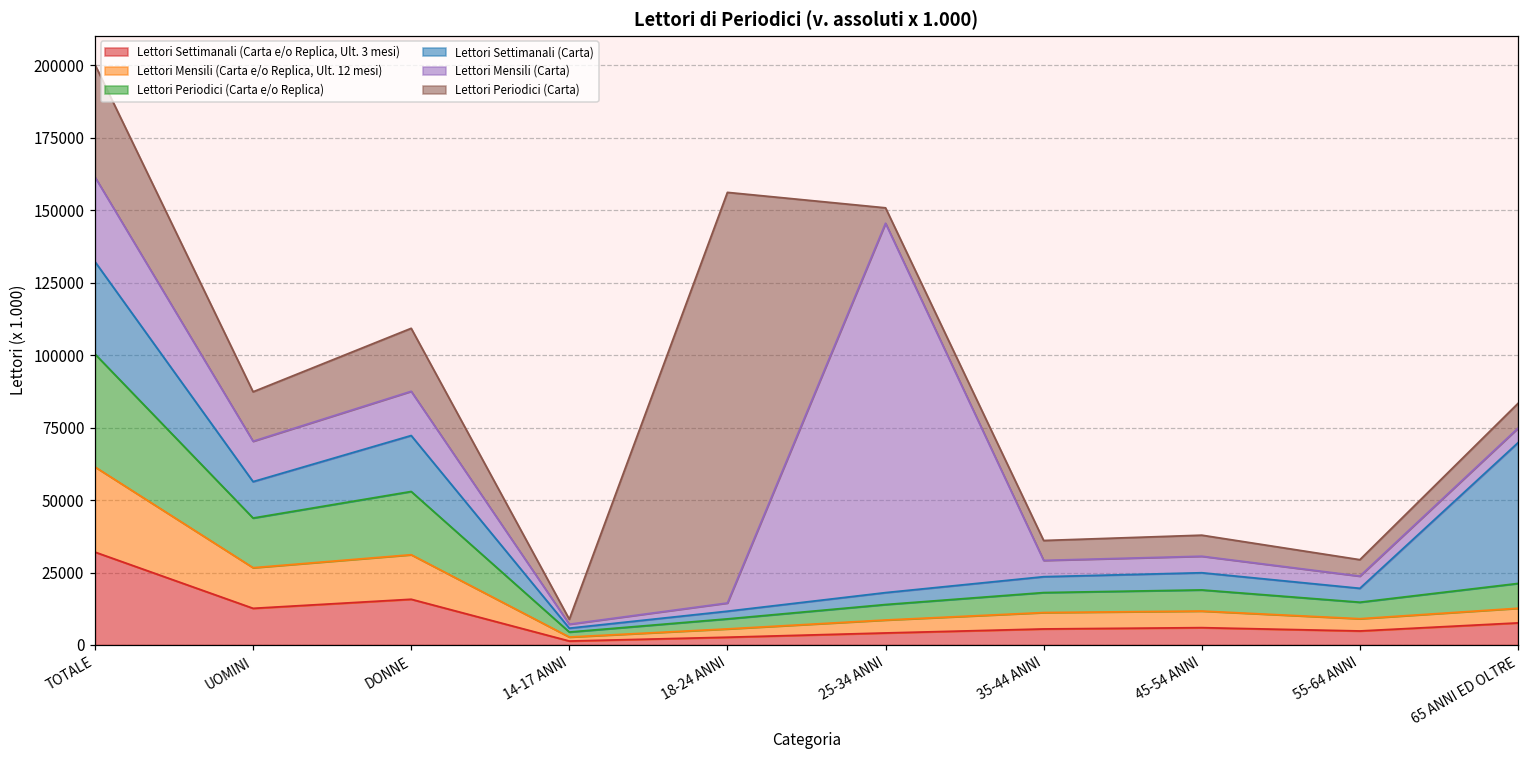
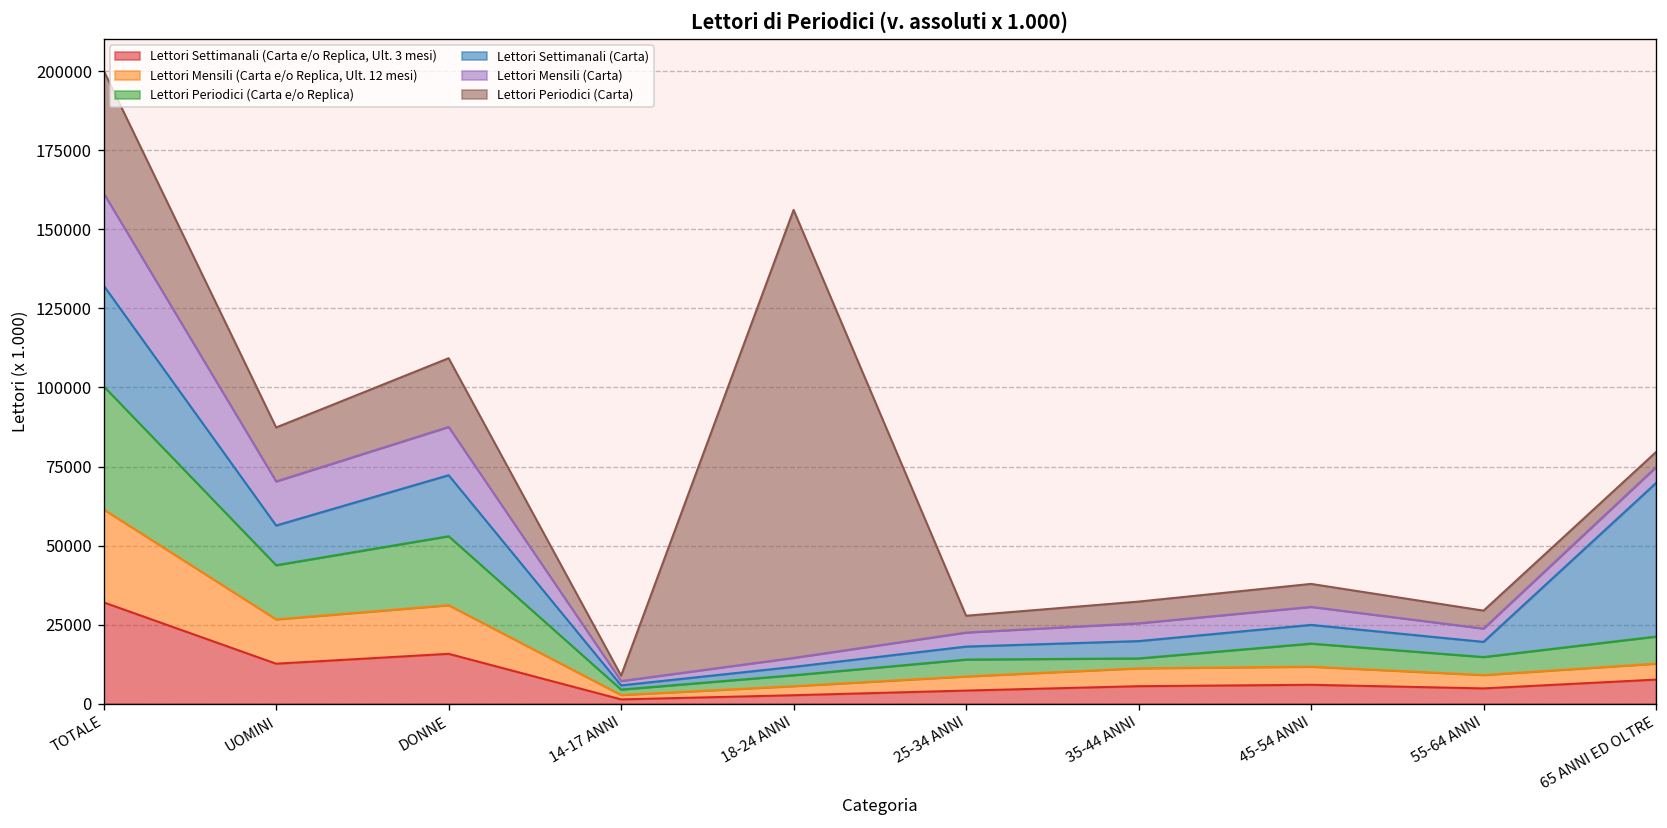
  {
    "Lettori Settimanali (Carta e/o Replica, Ult. 3 mesi)": {
      "TOTALE": 32000,
      "UOMINI": 13000,
      "DONNE": 16000,
      "14-17 ANNI": 1000,
      "18-24 ANNI": 3000,
      "25-34 ANNI": 4000,
      "35-44 ANNI": 6000,
      "45-54 ANNI": 6000,
      "55-64 ANNI": 5000,
      "65 ANNI ED OLTRE": 8000
    },
    "Lettori Mensili (Carta e/o Replica, Ult. 12 mesi)": {
      "TOTALE": 29000,
      "UOMINI": 14000,
      "DONNE": 15000,
      "14-17 ANNI": 1000,
      "18-24 ANNI": 3000,
      "25-34 ANNI": 4000,
      "35-44 ANNI": 6000,
      "45-54 ANNI": 6000,
      "55-64 ANNI": 4000,
      "65 ANNI ED OLTRE": 5000
    },
    "Lettori Periodici (Carta e/o Replica)": {
      "TOTALE": 39000,
      "UOMINI": 17000,
      "DONNE": 22000,
      "14-17 ANNI": 2000,
      "18-24 ANNI": 3000,
      "25-34 ANNI": 5000,
-     "35-44 ANNI": 7000,
+     "35-44 ANNI": 3000,
      "45-54 ANNI": 7000,
      "55-64 ANNI": 6000,
      "65 ANNI ED OLTRE": 9000
    },
    "Lettori Settimanali (Carta)": {
      "TOTALE": 32000,
      "UOMINI": 13000,
      "DONNE": 19000,
      "14-17 ANNI": 1000,
      "18-24 ANNI": 3000,
      "25-34 ANNI": 4000,
      "35-44 ANNI": 5000,
      "45-54 ANNI": 6000,
      "55-64 ANNI": 5000,
      "65 ANNI ED OLTRE": 49000
    },
    "Lettori Mensili (Carta)": {
      "TOTALE": 29000,
      "UOMINI": 14000,
      "DONNE": 15000,
      "14-17 ANNI": 1000,
      "18-24 ANNI": 3000,
-     "25-34 ANNI": 127000,
+     "25-34 ANNI": 4000,
      "35-44 ANNI": 6000,
      "45-54 ANNI": 6000,
      "55-64 ANNI": 4000,
      "65 ANNI ED OLTRE": 5000
    },
    "Lettori Periodici (Carta)": {
      "TOTALE": 39000,
      "UOMINI": 17000,
      "DONNE": 22000,
      "14-17 ANNI": 2000,
      "18-24 ANNI": 142000,
      "25-34 ANNI": 5000,
      "35-44 ANNI": 7000,
      "45-54 ANNI": 7000,
      "55-64 ANNI": 6000,
-     "65 ANNI ED OLTRE": 9000
+     "65 ANNI ED OLTRE": 5000
    }
  }
